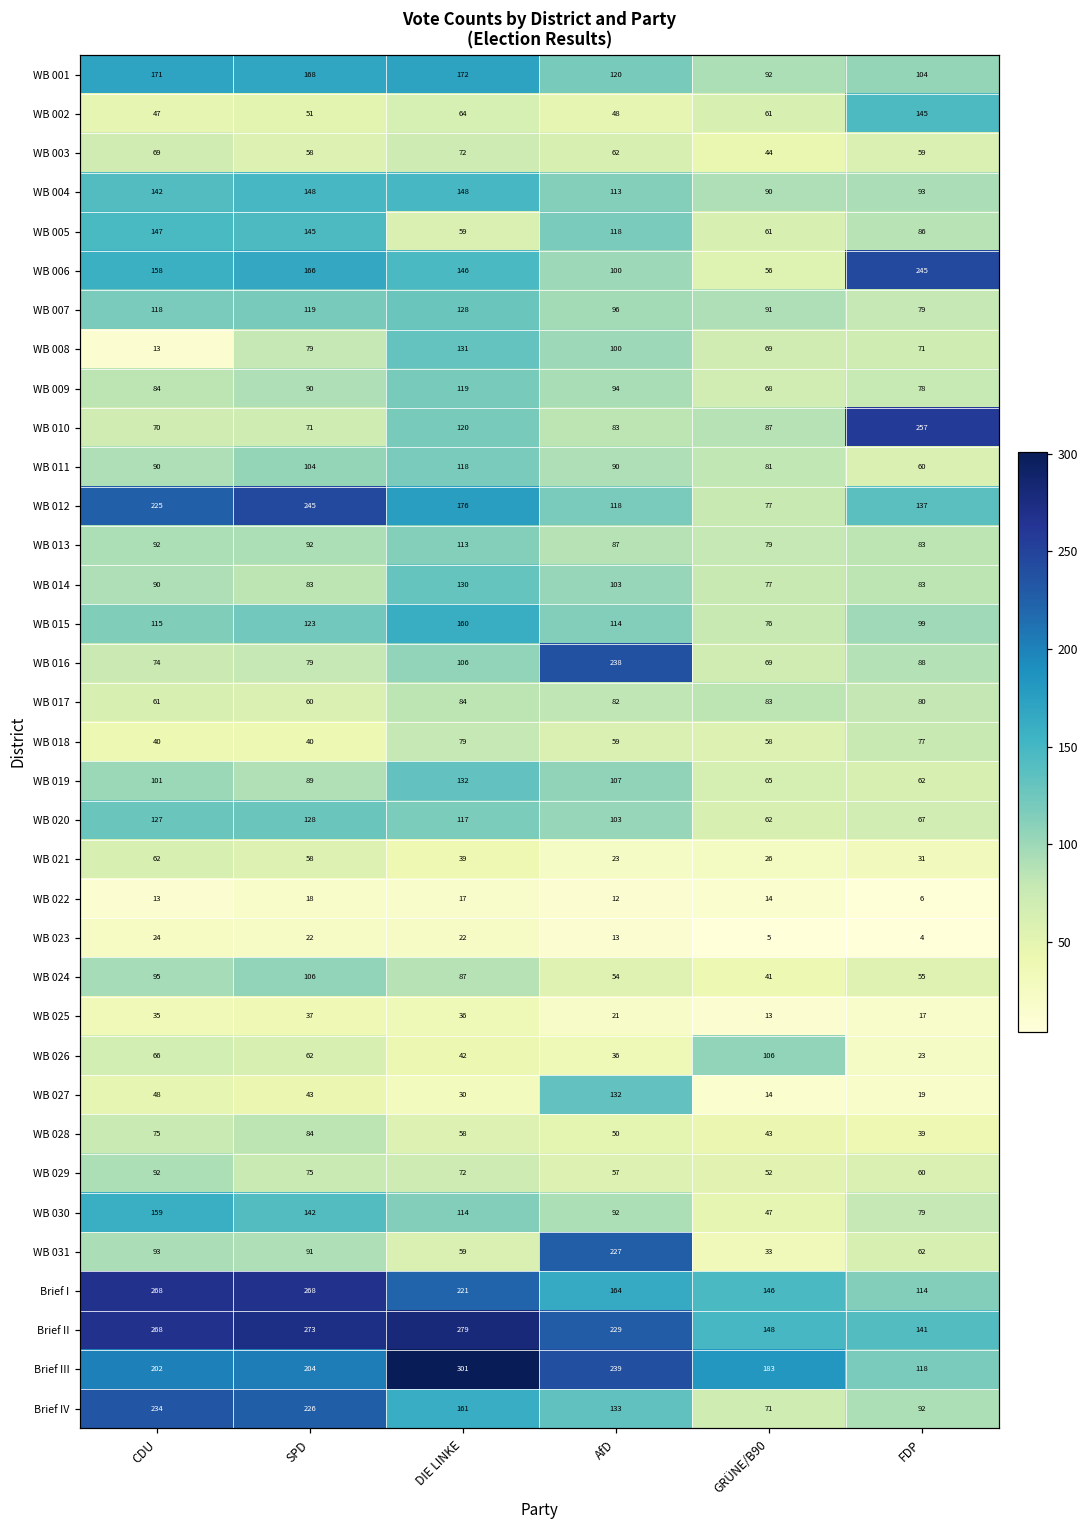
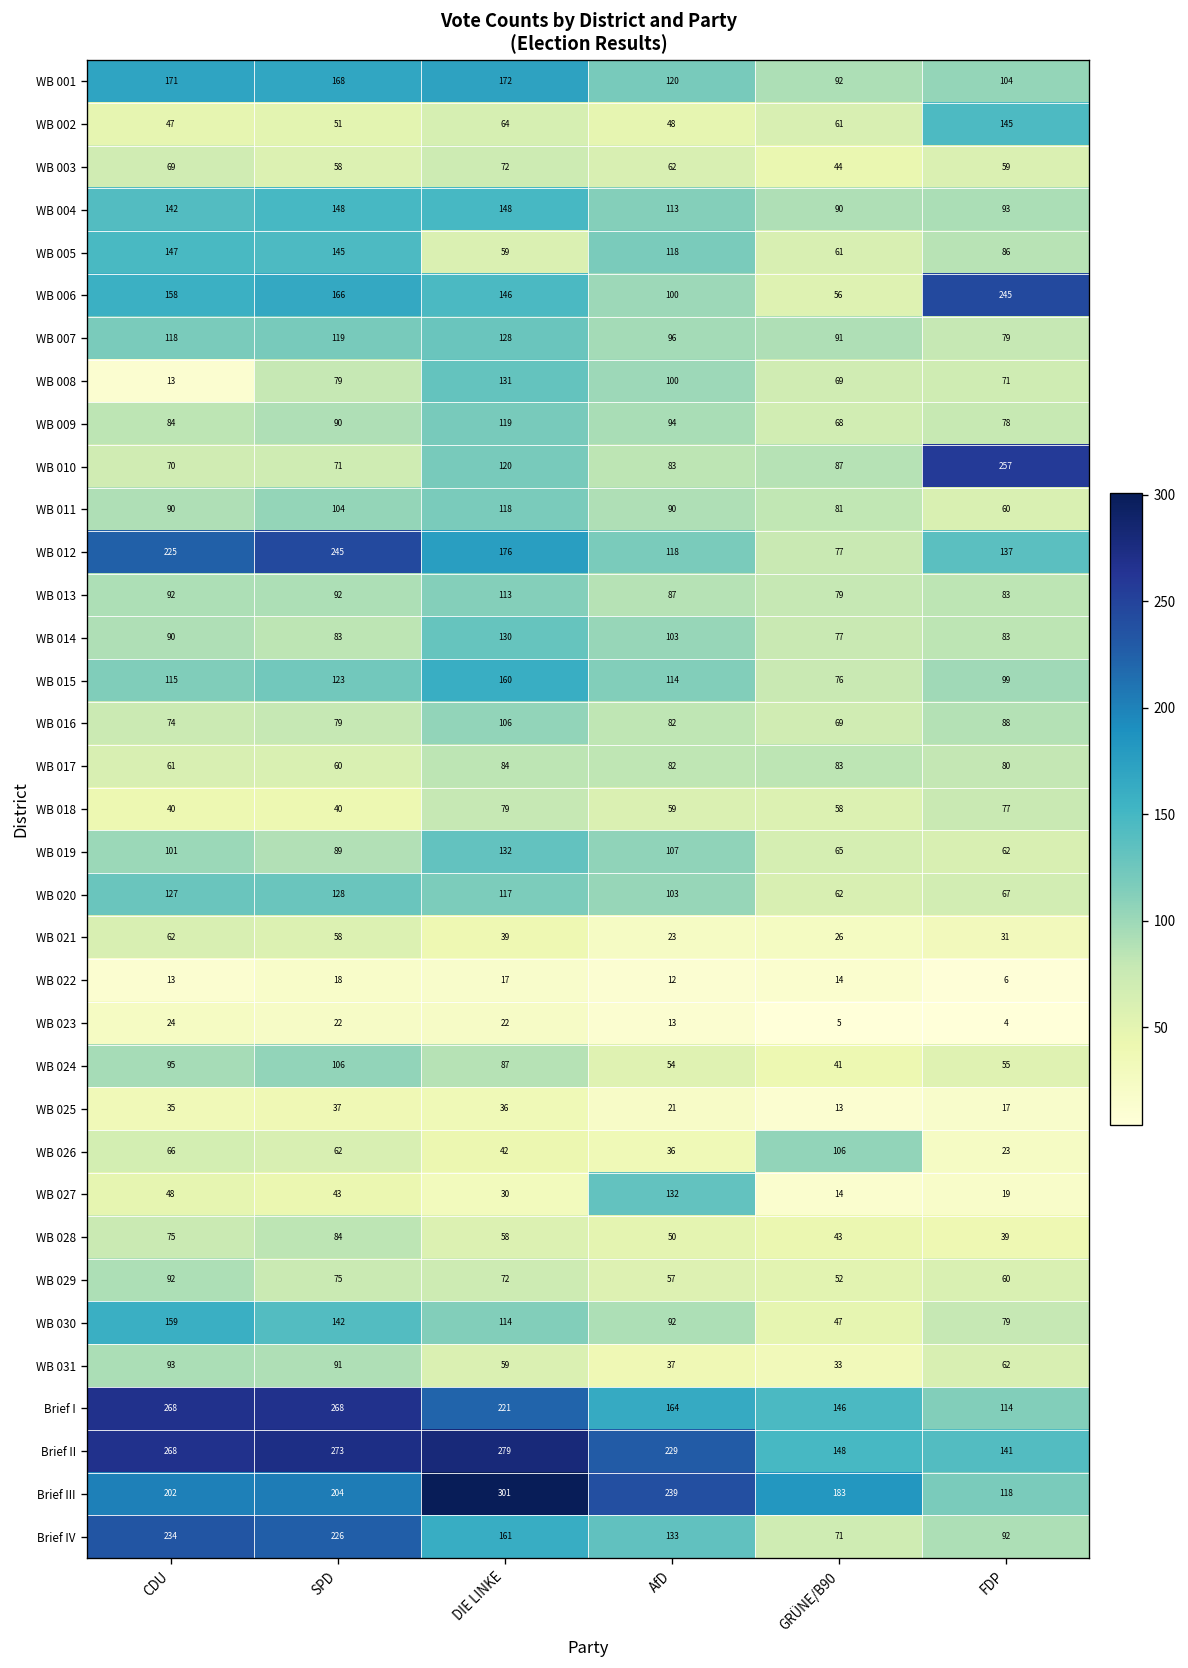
  {
    "WB 016": {
      "CDU": 74,
      "SPD": 79,
      "DIE LINKE": 106,
-     "AfD": 238,
+     "AfD": 82,
      "GRÜNE/B90": 69,
      "FDP": 88
    },
    "WB 031": {
      "CDU": 93,
      "SPD": 91,
      "DIE LINKE": 59,
-     "AfD": 227,
+     "AfD": 37,
      "GRÜNE/B90": 33,
      "FDP": 62
    }
  }
